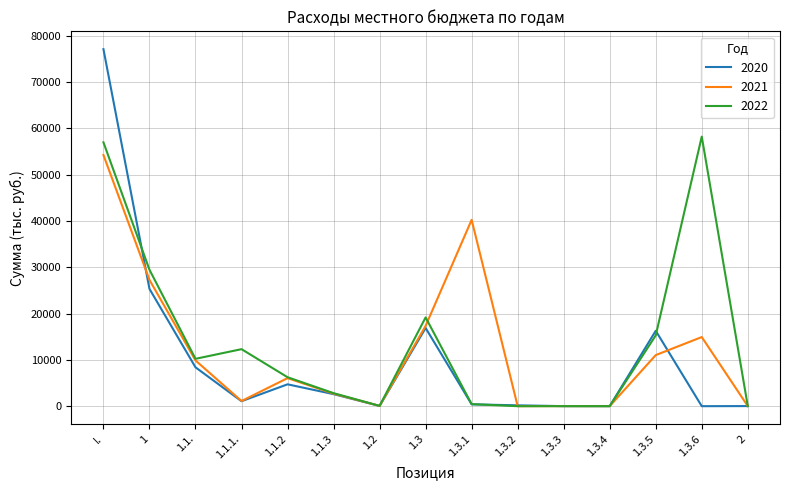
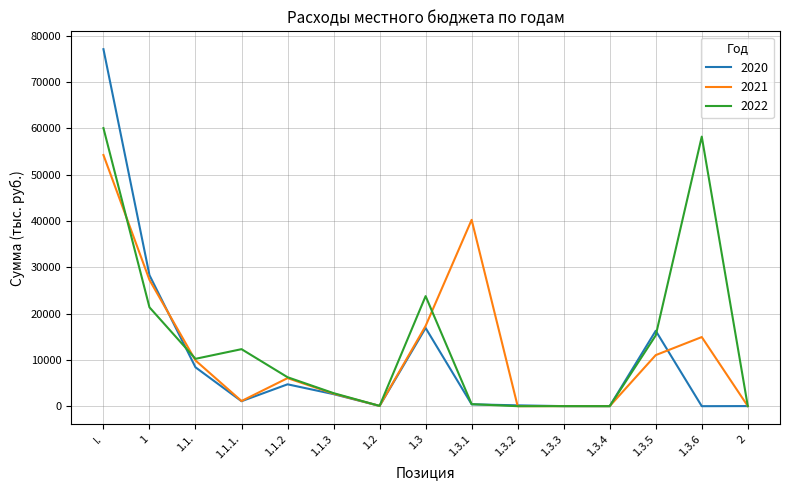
  {
    "2020": {
      "I.": 77000,
-     "1": 25000,
+     "1": 28000,
      "1.1.": 8000,
      "1.1.2": 5000,
      "1.3.5": 16000,
      "1.3.6": 0
    },
    "2021": {
      "I.": 54000,
      "1": 27000,
      "1.3.1": 40000,
      "1.3.5": 11000,
      "1.3.6": 15000
    },
    "2022": {
-     "I.": 57000,
-     "1": 29000,
+     "I.": 60000,
+     "1": 21000,
      "1.1.1.": 12000,
-     "1.3": 19000,
+     "1.3": 24000,
      "1.3.5": 15000,
      "1.3.6": 58000
    }
  }
